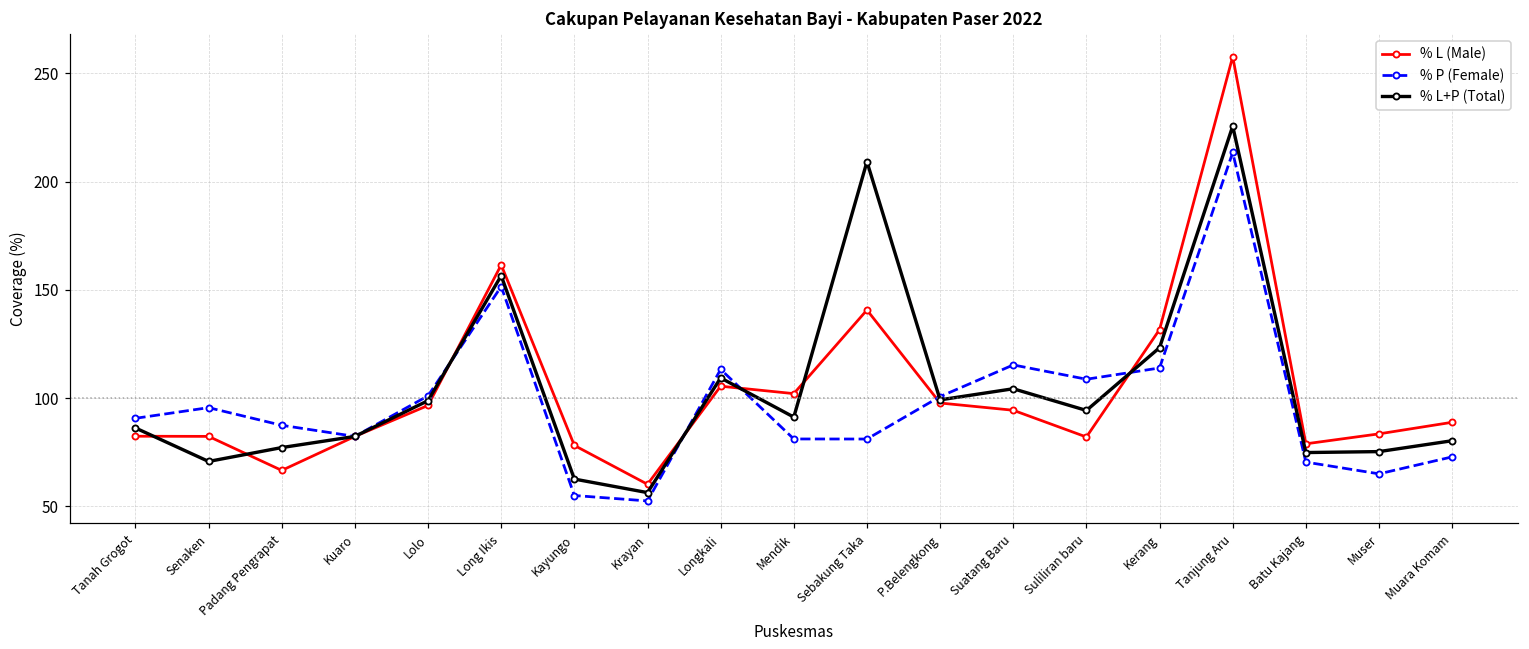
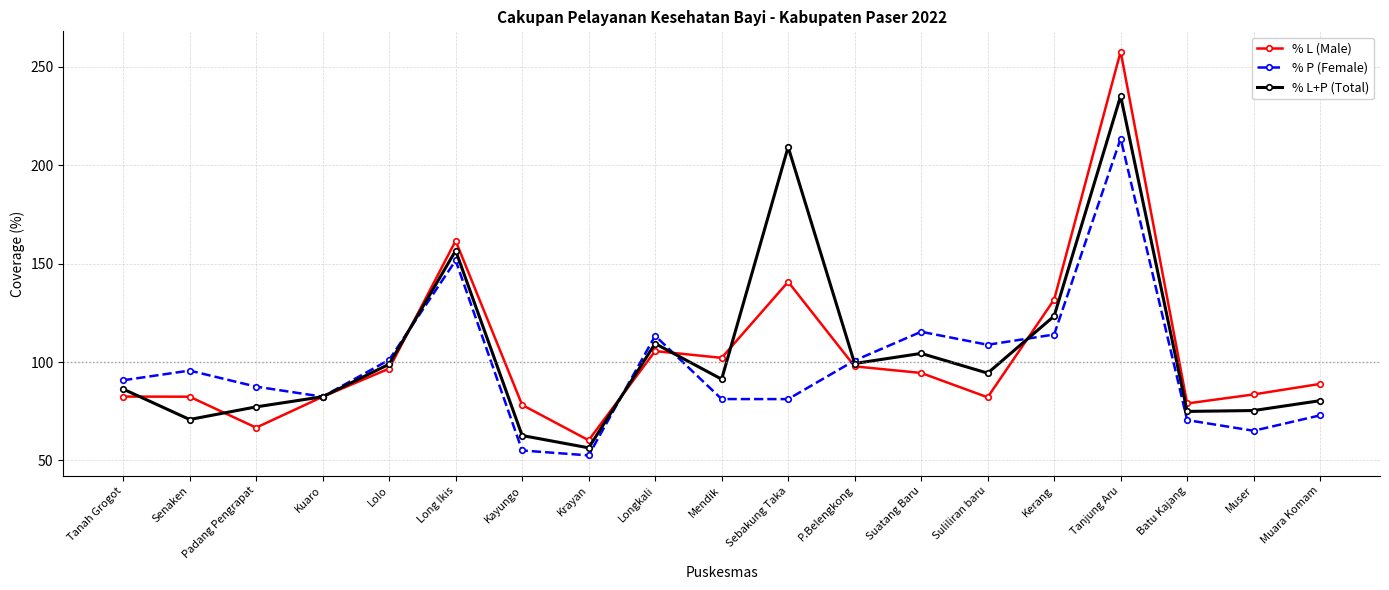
  {
    "% L (Male)": {
      "Tanah Grogot": 82,
      "Senaken": 82,
      "Padang Pengrapat": 67,
      "Lolo": 97,
      "Long Ikis": 162,
      "Kayungo": 78,
      "Krayan": 60,
      "Longkali": 106,
      "Mendik": 102,
      "Sebakung Taka": 141,
      "P.Belengkong": 98,
      "Suatang Baru": 94,
      "Suliliran baru": 82,
      "Kerang": 132,
      "Tanjung Aru": 258,
      "Batu Kajang": 79,
      "Muser": 84,
      "Muara Komam": 89
    },
    "% P (Female)": {
      "Tanah Grogot": 91,
      "Senaken": 96,
      "Padang Pengrapat": 88,
      "Lolo": 101,
      "Long Ikis": 152,
      "Kayungo": 55,
      "Krayan": 53,
      "Longkali": 113,
      "Mendik": 81,
      "Sebakung Taka": 81,
      "P.Belengkong": 101,
      "Suatang Baru": 115,
      "Suliliran baru": 109,
      "Kerang": 114,
      "Tanjung Aru": 214,
      "Batu Kajang": 70,
      "Muser": 65,
      "Muara Komam": 73
    },
    "% L+P (Total)": {
      "Tanah Grogot": 86,
      "Senaken": 71,
      "Padang Pengrapat": 77,
      "Lolo": 99,
      "Long Ikis": 157,
      "Kayungo": 63,
      "Krayan": 56,
      "Longkali": 109,
      "Mendik": 91,
      "Sebakung Taka": 209,
      "P.Belengkong": 99,
      "Suatang Baru": 104,
      "Suliliran baru": 94,
      "Kerang": 123,
-     "Tanjung Aru": 226,
+     "Tanjung Aru": 235,
      "Batu Kajang": 75,
      "Muser": 75,
      "Muara Komam": 80
    }
  }
